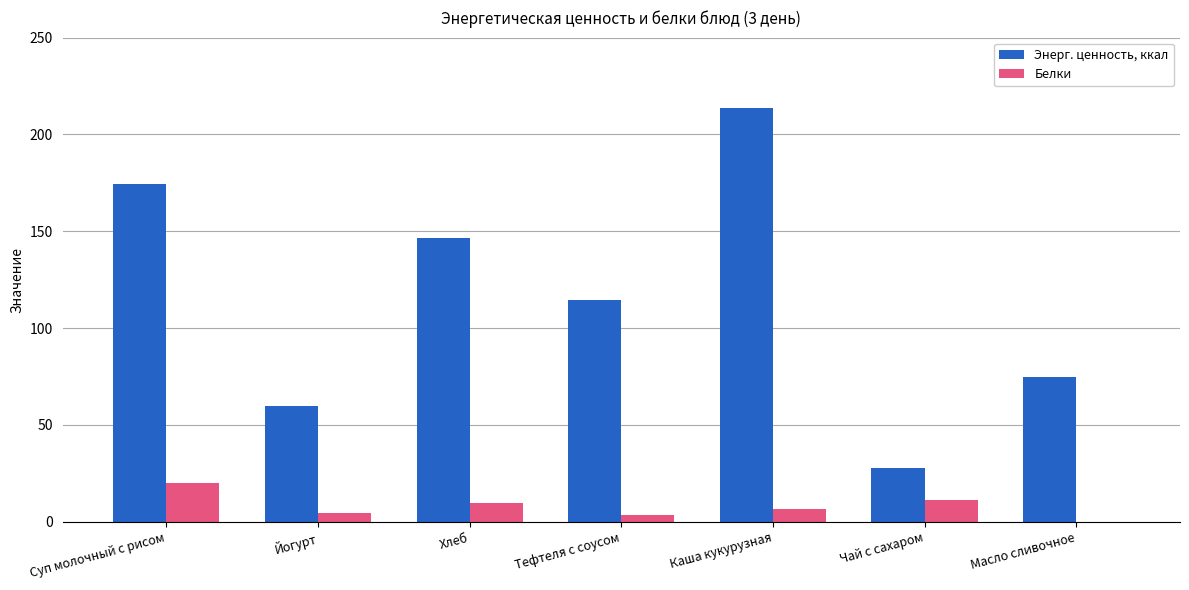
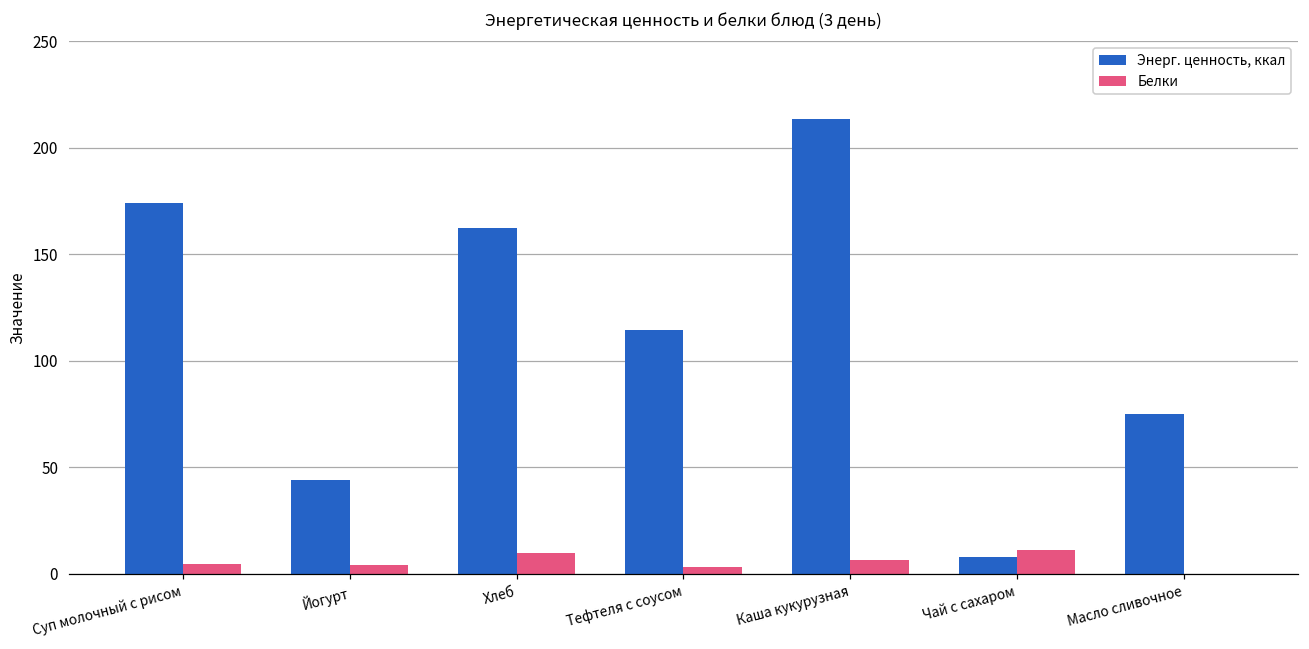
  {
    "Энерг. ценность, ккал": {
      "Суп молочный с рисом": 174,
-     "Йогурт": 60,
-     "Хлеб": 147,
+     "Йогурт": 44,
+     "Хлеб": 162,
      "Тефтеля с соусом": 114,
      "Каша кукурузная": 214,
-     "Чай с сахаром": 28,
+     "Чай с сахаром": 8,
      "Масло сливочное": 75
    },
    "Белки": {
-     "Суп молочный с рисом": 20,
+     "Суп молочный с рисом": 5,
      "Йогурт": 4,
      "Хлеб": 10,
      "Тефтеля с соусом": 3,
      "Каша кукурузная": 7,
      "Чай с сахаром": 11
    }
  }
